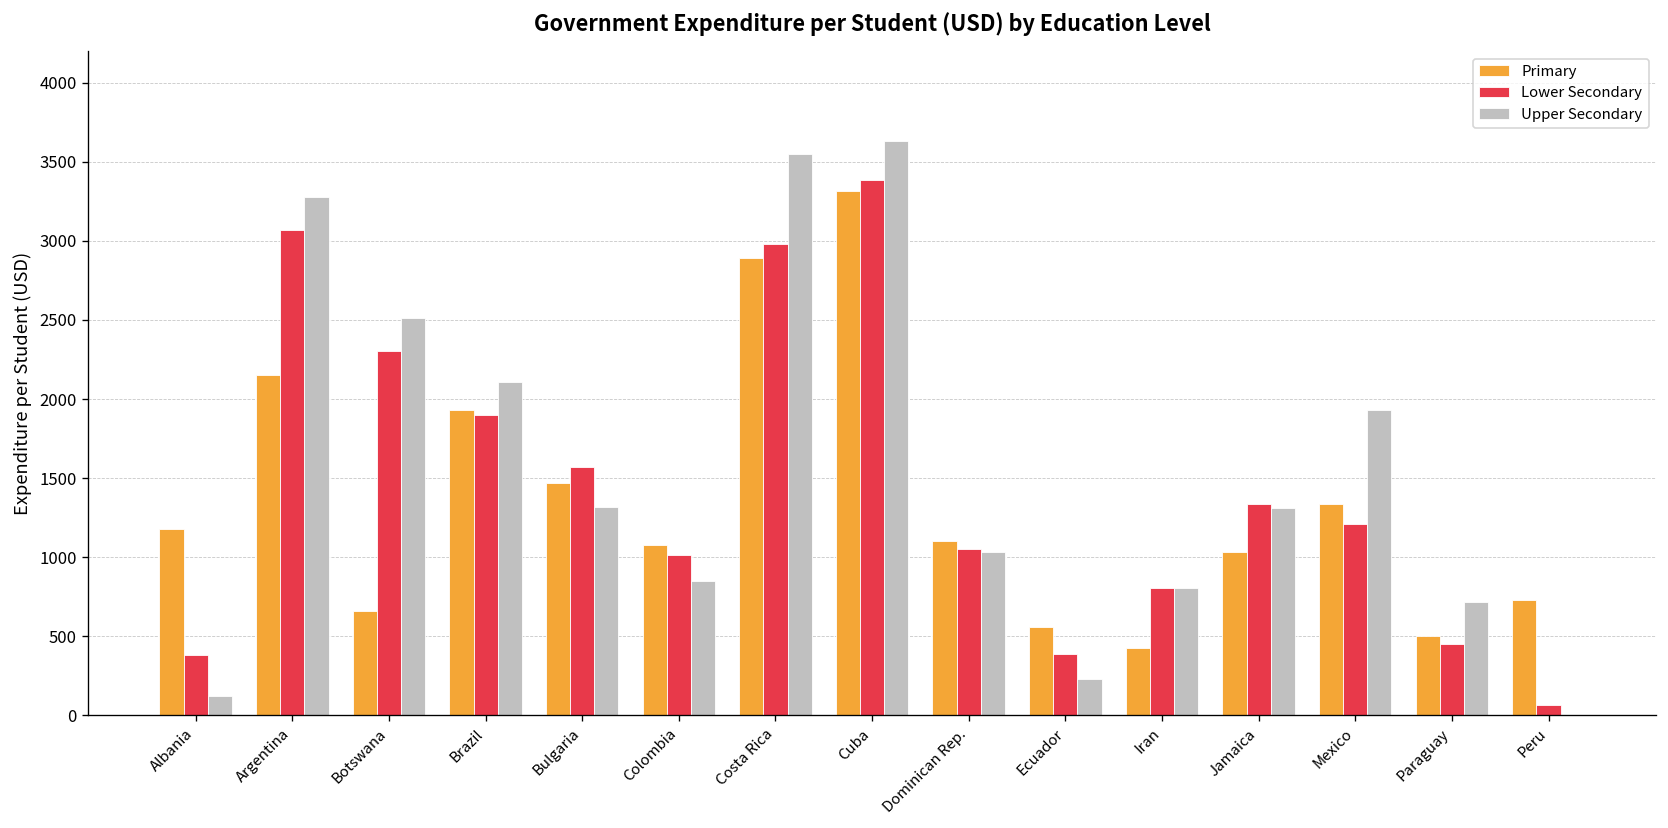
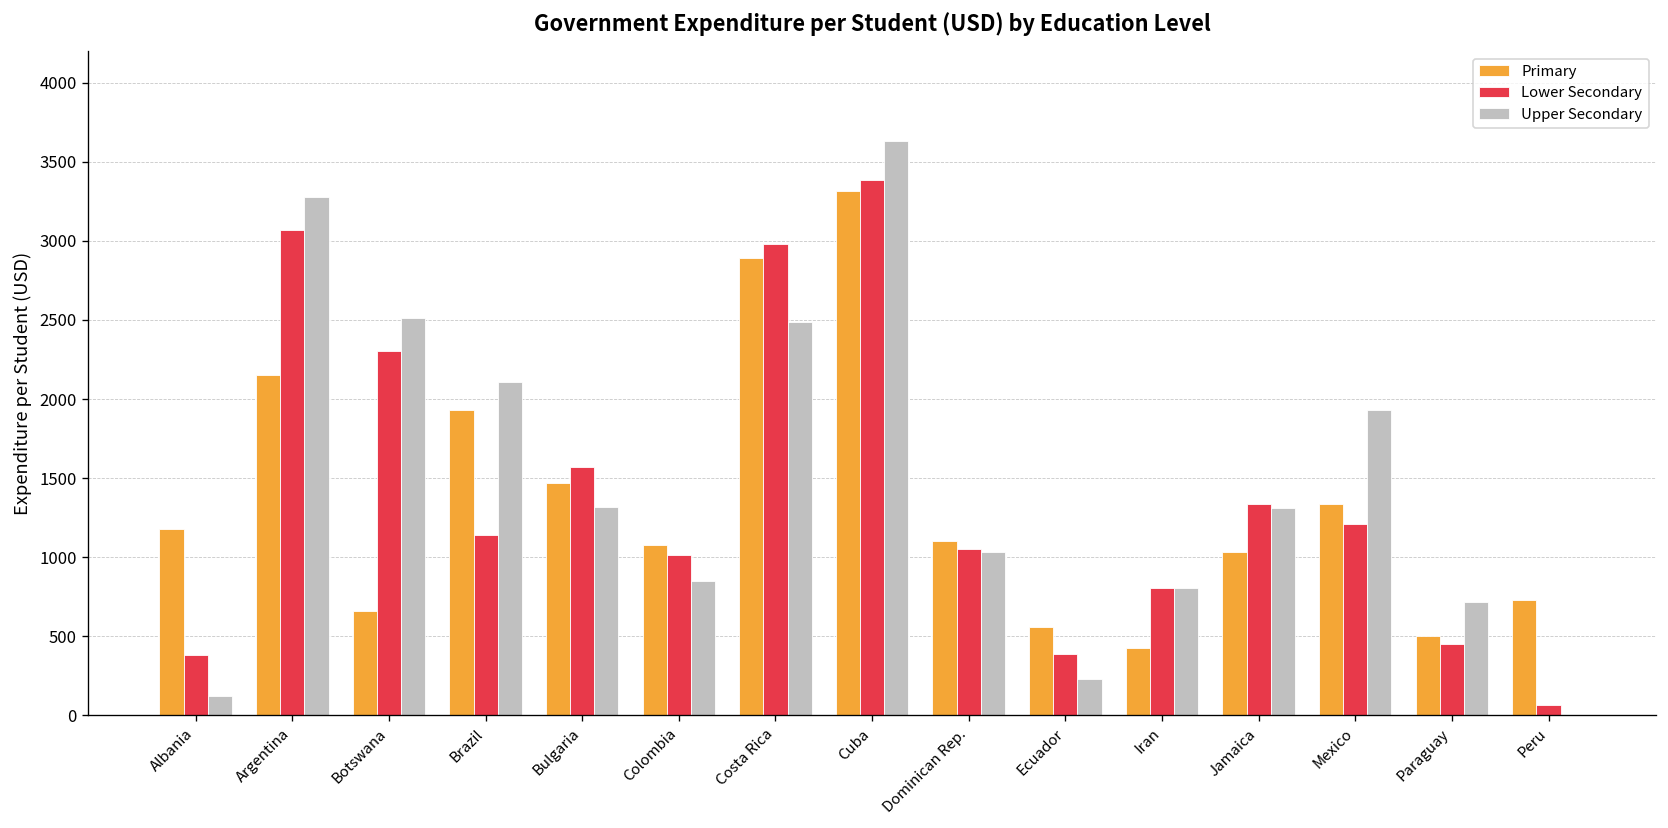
  {
    "Primary": {
      "Albania": 1180,
      "Argentina": 2150,
      "Botswana": 660,
      "Brazil": 1930,
      "Bulgaria": 1470,
      "Colombia": 1080,
      "Costa Rica": 2890,
      "Cuba": 3320,
      "Dominican Rep.": 1100,
      "Ecuador": 560,
      "Iran": 420,
      "Jamaica": 1030,
      "Mexico": 1330,
      "Paraguay": 500,
      "Peru": 730
    },
    "Lower Secondary": {
      "Albania": 380,
      "Argentina": 3070,
      "Botswana": 2300,
-     "Brazil": 1900,
+     "Brazil": 1140,
      "Bulgaria": 1570,
      "Colombia": 1010,
      "Costa Rica": 2980,
      "Cuba": 3380,
      "Dominican Rep.": 1050,
      "Ecuador": 390,
      "Iran": 810,
      "Jamaica": 1340,
      "Mexico": 1210,
      "Paraguay": 450,
      "Peru": 70
    },
    "Upper Secondary": {
      "Albania": 120,
      "Argentina": 3280,
      "Botswana": 2510,
      "Brazil": 2110,
      "Bulgaria": 1310,
      "Colombia": 850,
-     "Costa Rica": 3550,
+     "Costa Rica": 2490,
      "Cuba": 3630,
      "Dominican Rep.": 1030,
      "Ecuador": 230,
      "Iran": 810,
      "Jamaica": 1310,
      "Mexico": 1930,
      "Paraguay": 720,
      "Peru": 0
    }
  }
